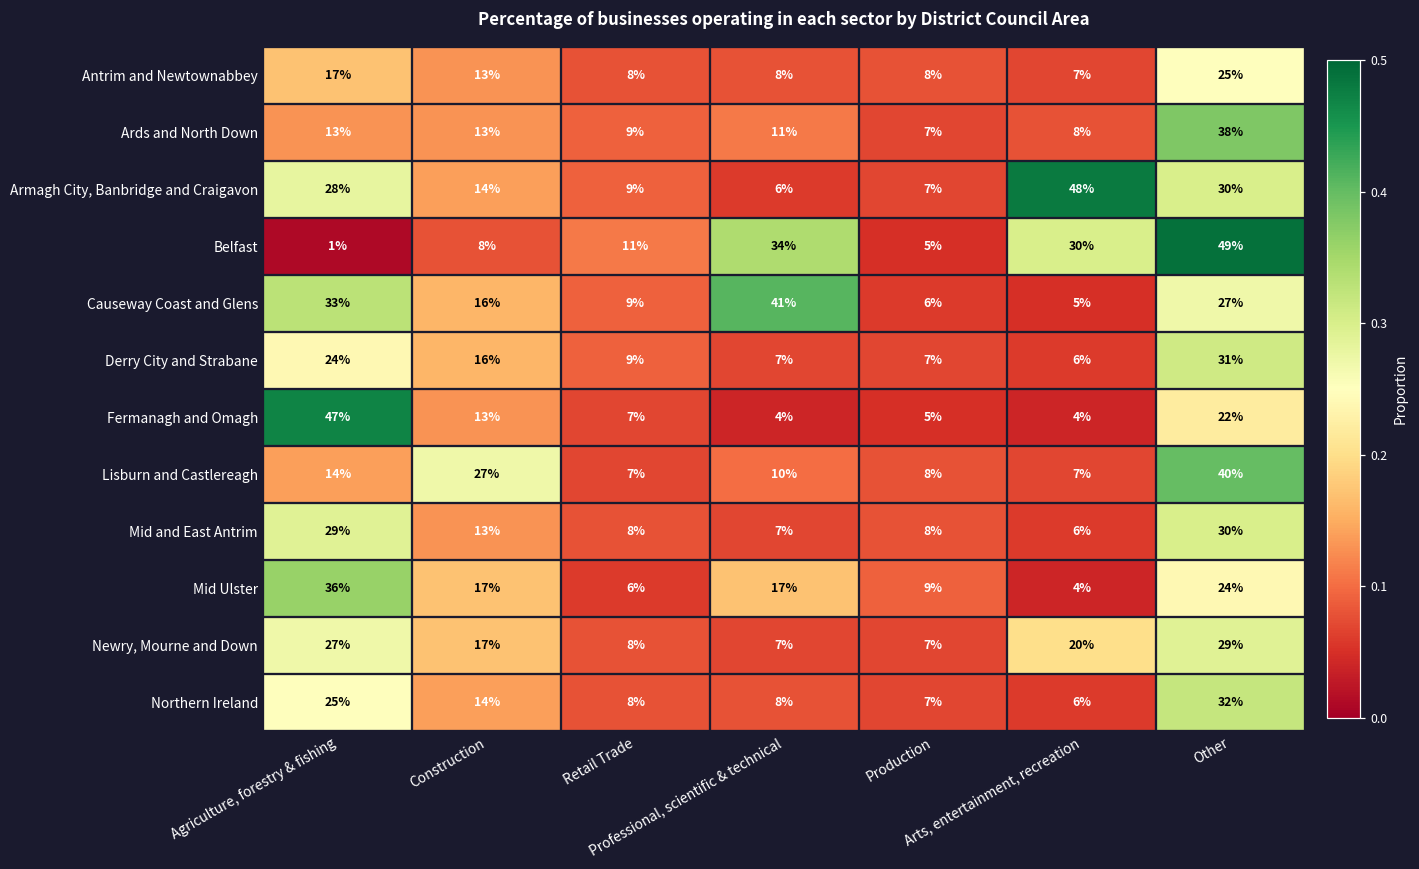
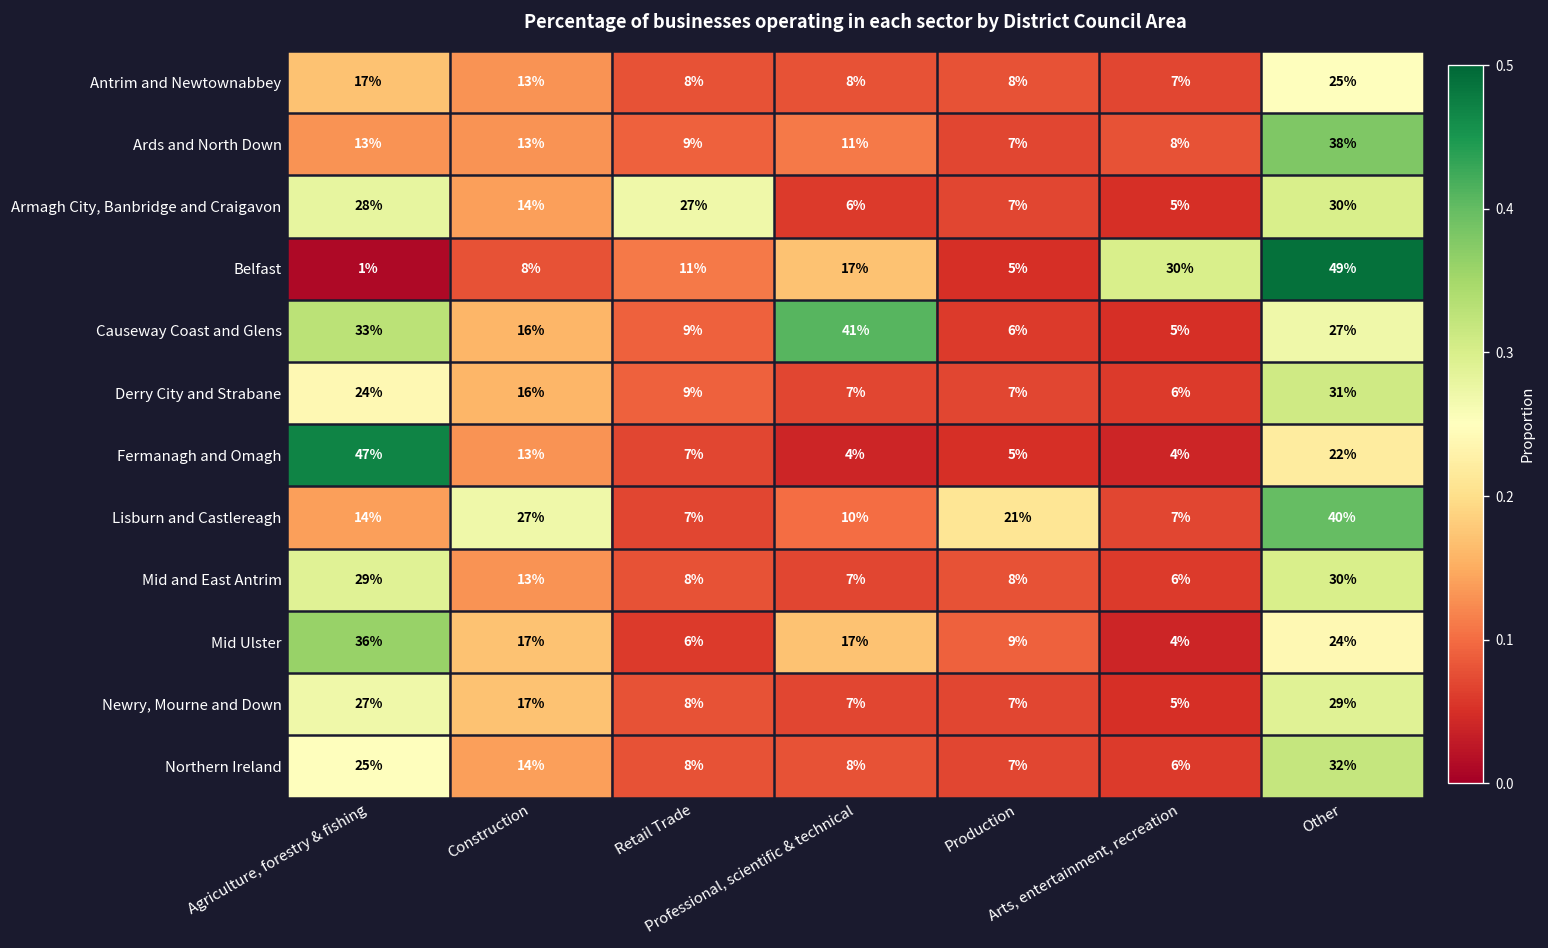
  {
    "Antrim and Newtownabbey": {
      "Agriculture, forestry & fishing": "17%",
      "Construction": "13%",
      "Retail Trade": "8%",
      "Professional, scientific & technical": "8%",
      "Production": "8%",
      "Arts, entertainment, recreation": "7%",
      "Other": "25%"
    },
    "Ards and North Down": {
      "Agriculture, forestry & fishing": "13%",
      "Construction": "13%",
      "Retail Trade": "9%",
      "Professional, scientific & technical": "11%",
      "Production": "7%",
      "Arts, entertainment, recreation": "8%",
      "Other": "38%"
    },
    "Armagh City, Banbridge and Craigavon": {
      "Agriculture, forestry & fishing": "28%",
      "Construction": "14%",
-     "Retail Trade": "9%",
+     "Retail Trade": "27%",
      "Professional, scientific & technical": "6%",
      "Production": "7%",
-     "Arts, entertainment, recreation": "48%",
+     "Arts, entertainment, recreation": "5%",
      "Other": "30%"
    },
    "Belfast": {
      "Agriculture, forestry & fishing": "1%",
      "Construction": "8%",
      "Retail Trade": "11%",
-     "Professional, scientific & technical": "34%",
+     "Professional, scientific & technical": "17%",
      "Production": "5%",
      "Arts, entertainment, recreation": "30%",
      "Other": "49%"
    },
    "Causeway Coast and Glens": {
      "Agriculture, forestry & fishing": "33%",
      "Construction": "16%",
      "Retail Trade": "9%",
      "Professional, scientific & technical": "41%",
      "Production": "6%",
      "Arts, entertainment, recreation": "5%",
      "Other": "27%"
    },
    "Derry City and Strabane": {
      "Agriculture, forestry & fishing": "24%",
      "Construction": "16%",
      "Retail Trade": "9%",
      "Professional, scientific & technical": "7%",
      "Production": "7%",
      "Arts, entertainment, recreation": "6%",
      "Other": "31%"
    },
    "Fermanagh and Omagh": {
      "Agriculture, forestry & fishing": "47%",
      "Construction": "13%",
      "Retail Trade": "7%",
      "Professional, scientific & technical": "4%",
      "Production": "5%",
      "Arts, entertainment, recreation": "4%",
      "Other": "22%"
    },
    "Lisburn and Castlereagh": {
      "Agriculture, forestry & fishing": "14%",
      "Construction": "27%",
      "Retail Trade": "7%",
      "Professional, scientific & technical": "10%",
-     "Production": "8%",
+     "Production": "21%",
      "Arts, entertainment, recreation": "7%",
      "Other": "40%"
    },
    "Mid and East Antrim": {
      "Agriculture, forestry & fishing": "29%",
      "Construction": "13%",
      "Retail Trade": "8%",
      "Professional, scientific & technical": "7%",
      "Production": "8%",
      "Arts, entertainment, recreation": "6%",
      "Other": "30%"
    },
    "Mid Ulster": {
      "Agriculture, forestry & fishing": "36%",
      "Construction": "17%",
      "Retail Trade": "6%",
      "Professional, scientific & technical": "17%",
      "Production": "9%",
      "Arts, entertainment, recreation": "4%",
      "Other": "24%"
    },
    "Newry, Mourne and Down": {
      "Agriculture, forestry & fishing": "27%",
      "Construction": "17%",
      "Retail Trade": "8%",
      "Professional, scientific & technical": "7%",
      "Production": "7%",
-     "Arts, entertainment, recreation": "20%",
+     "Arts, entertainment, recreation": "5%",
      "Other": "29%"
    },
    "Northern Ireland": {
      "Agriculture, forestry & fishing": "25%",
      "Construction": "14%",
      "Retail Trade": "8%",
      "Professional, scientific & technical": "8%",
      "Production": "7%",
      "Arts, entertainment, recreation": "6%",
      "Other": "32%"
    }
  }
